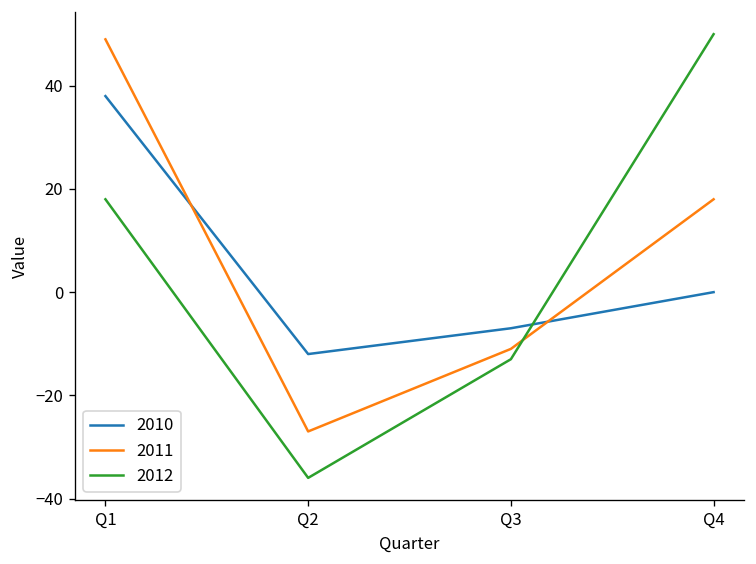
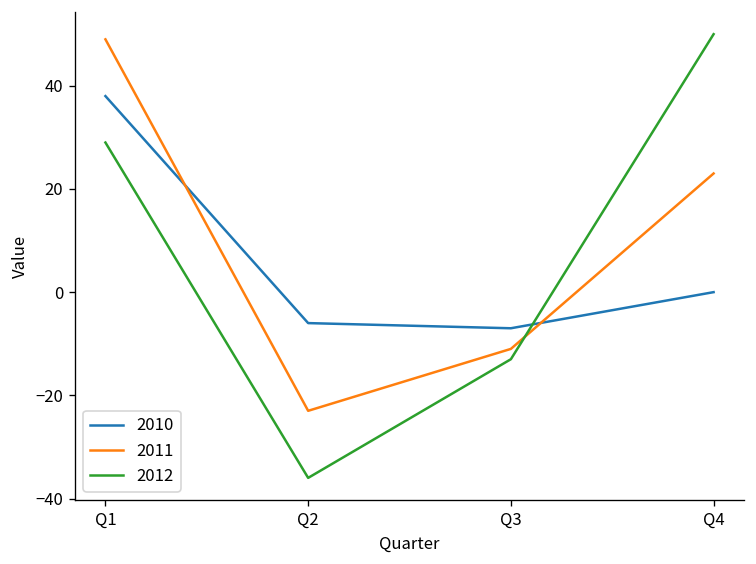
  {
    "2010": {
      "Q1": 38,
-     "Q2": -12,
+     "Q2": -6,
      "Q3": -7,
      "Q4": 0
    },
    "2011": {
      "Q1": 49,
-     "Q2": -27,
+     "Q2": -23,
      "Q3": -11,
-     "Q4": 18
+     "Q4": 23
    },
    "2012": {
-     "Q1": 18,
+     "Q1": 29,
      "Q2": -36,
      "Q3": -13,
      "Q4": 50
    }
  }
